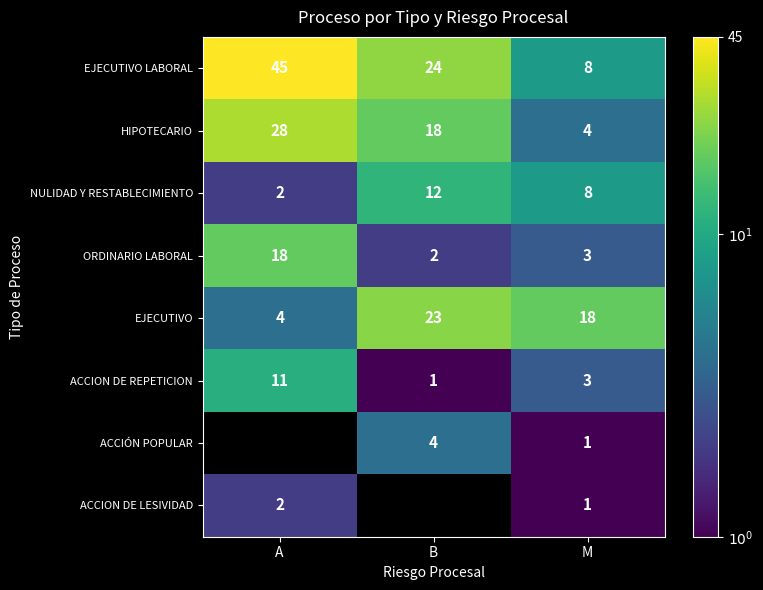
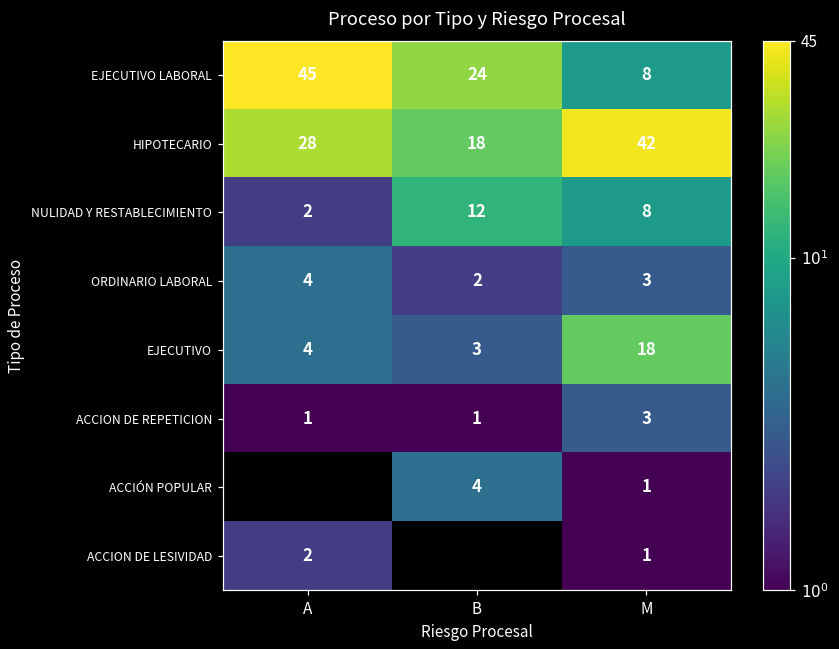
  {
    "EJECUTIVO LABORAL": {
      "A": 45,
      "B": 24,
      "M": 8
    },
    "HIPOTECARIO": {
      "A": 28,
      "B": 18,
-     "M": 4
+     "M": 42
    },
    "NULIDAD Y RESTABLECIMIENTO": {
      "A": 2,
      "B": 12,
      "M": 8
    },
    "ORDINARIO LABORAL": {
-     "A": 18,
+     "A": 4,
      "B": 2,
      "M": 3
    },
    "EJECUTIVO": {
      "A": 4,
-     "B": 23,
+     "B": 3,
      "M": 18
    },
    "ACCION DE REPETICION": {
-     "A": 11,
+     "A": 1,
      "B": 1,
      "M": 3
    },
    "ACCIÓN POPULAR": {
      "B": 4,
      "M": 1
    },
    "ACCION DE LESIVIDAD": {
      "A": 2,
      "M": 1
    }
  }
